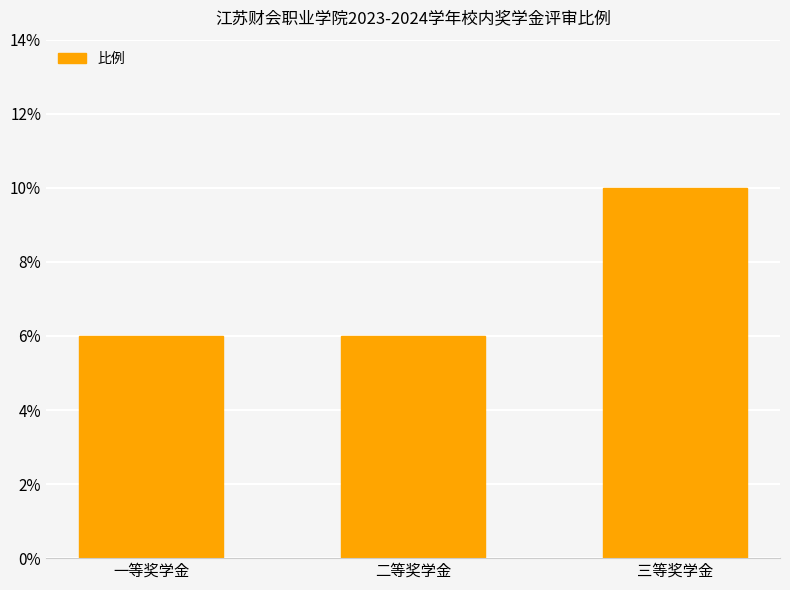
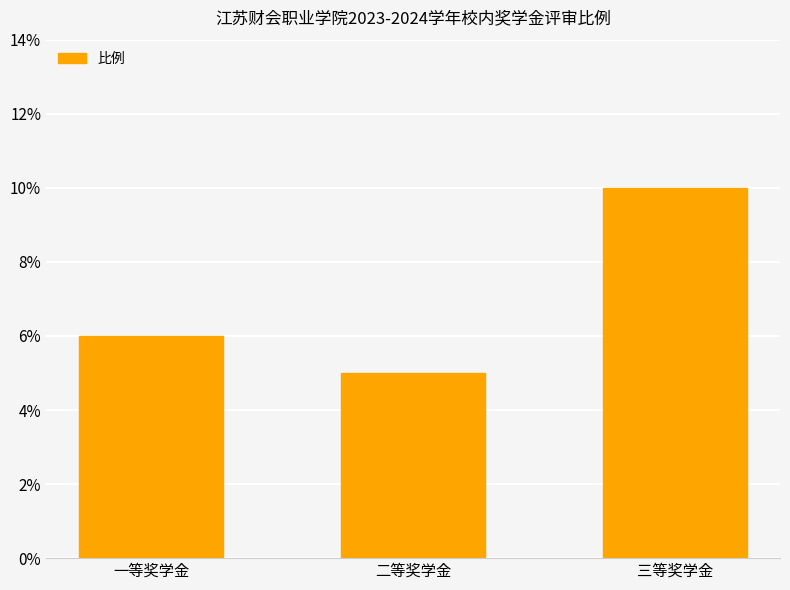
  {
    "一等奖学金": "6.0%",
-   "二等奖学金": "6.0%",
+   "二等奖学金": "5.0%",
    "三等奖学金": "10.0%"
  }
